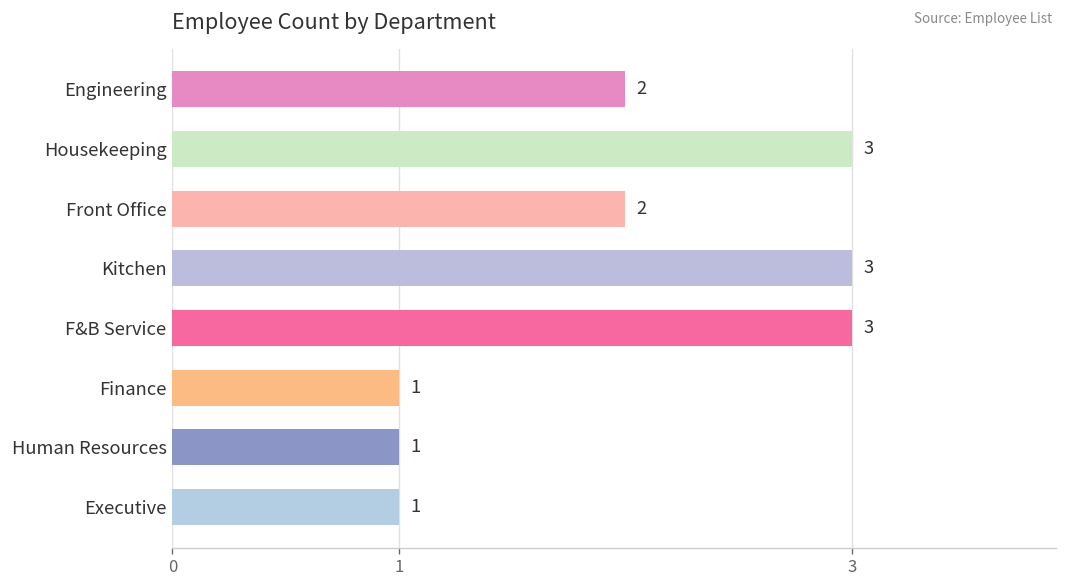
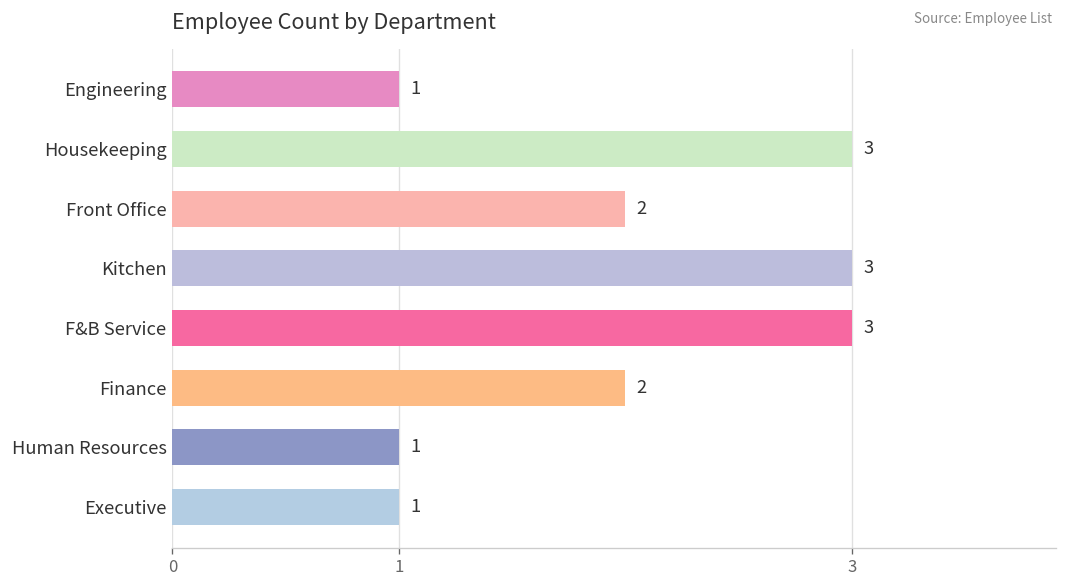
  {
-   "Engineering": 2,
+   "Engineering": 1,
    "Housekeeping": 3,
    "Front Office": 2,
    "Kitchen": 3,
    "F&B Service": 3,
-   "Finance": 1,
+   "Finance": 2,
    "Human Resources": 1,
    "Executive": 1
  }
